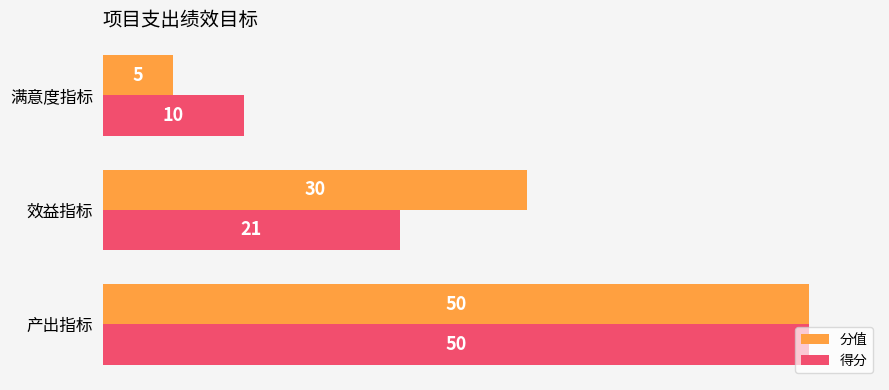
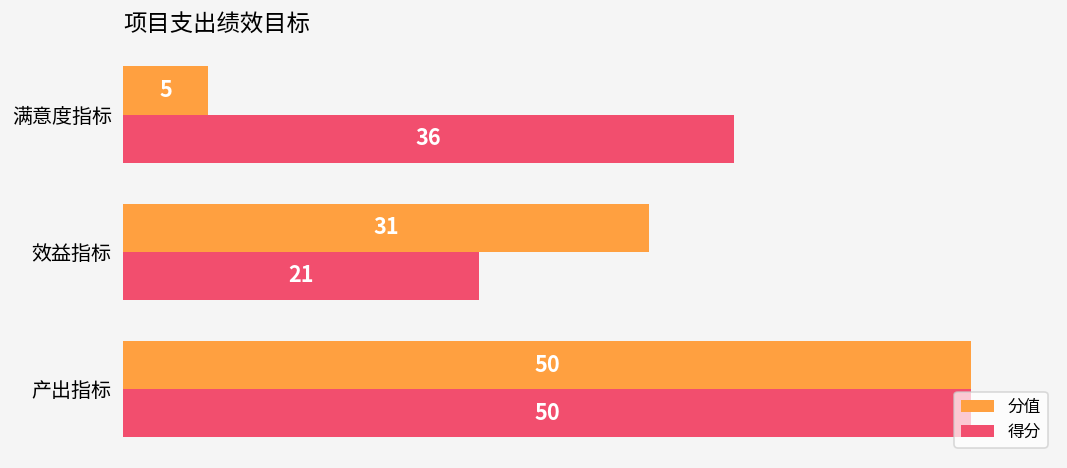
  {
    "分值": {
      "满意度指标": 5,
-     "效益指标": 30,
+     "效益指标": 31,
      "产出指标": 50
    },
    "得分": {
-     "满意度指标": 10,
+     "满意度指标": 36,
      "效益指标": 21
    }
  }
